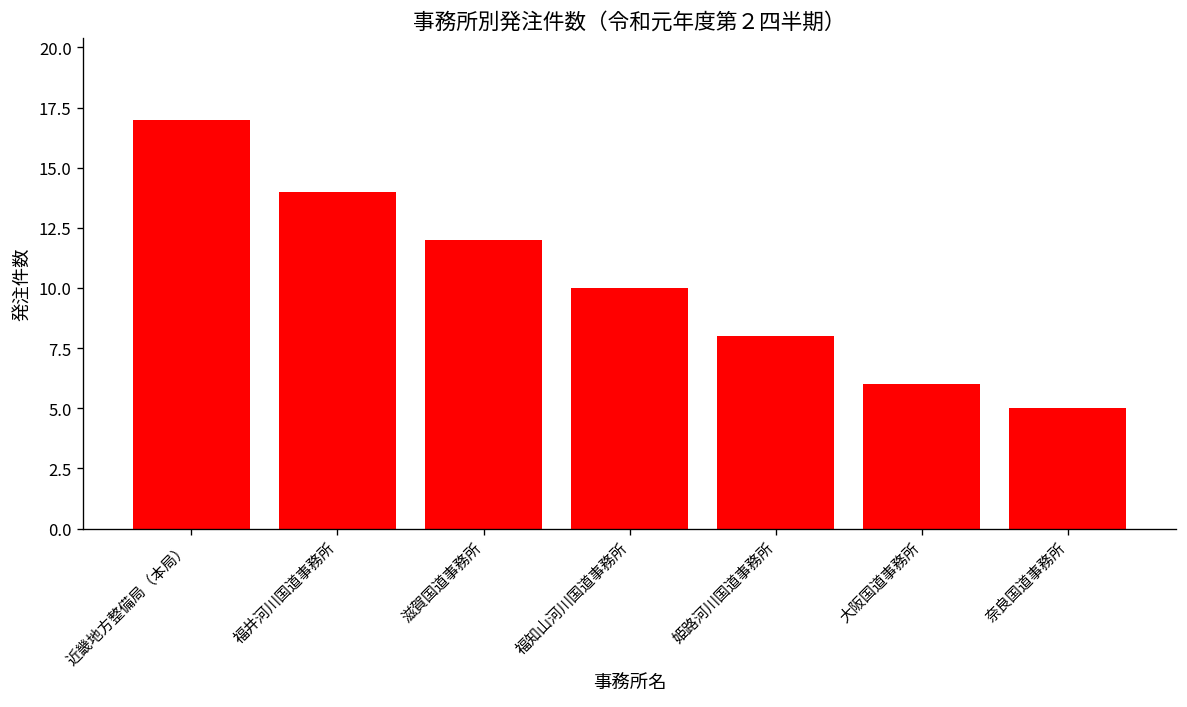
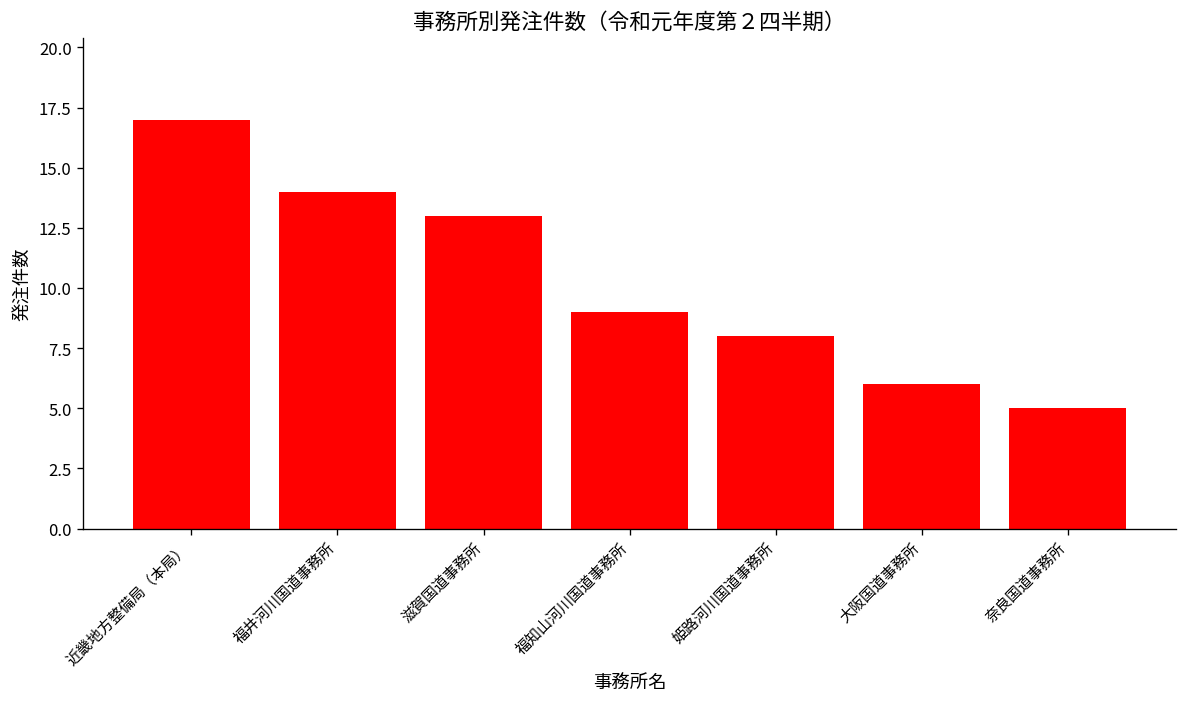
  {
    "近畿地方整備局（本局）": 17,
    "福井河川国道事務所": 14,
-   "滋賀国道事務所": 12,
-   "福知山河川国道事務所": 10,
+   "滋賀国道事務所": 13,
+   "福知山河川国道事務所": 9,
    "姫路河川国道事務所": 8,
    "大阪国道事務所": 6,
    "奈良国道事務所": 5
  }
